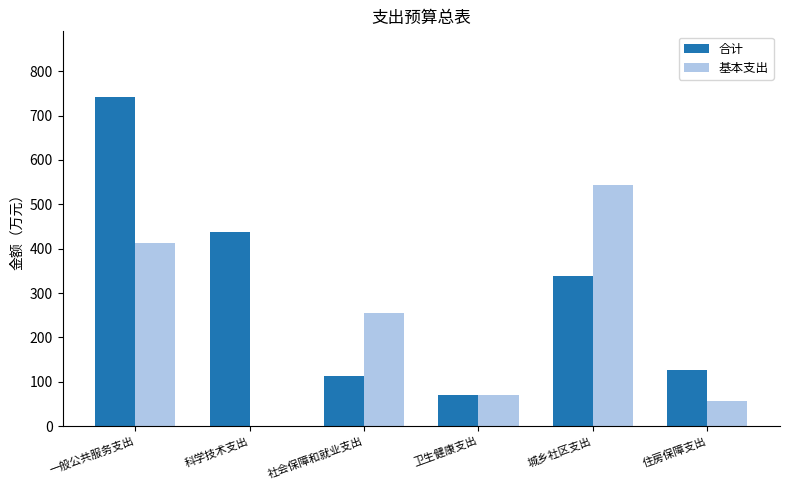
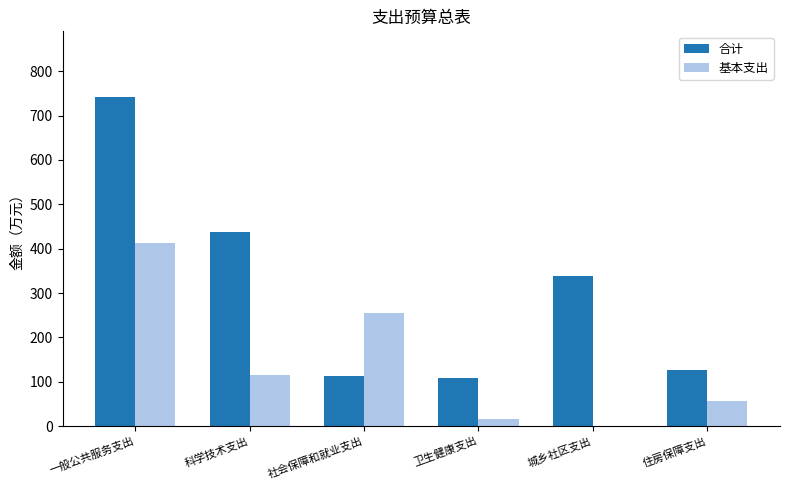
  {
    "合计": {
      "一般公共服务支出": 740,
      "科学技术支出": 440,
      "社会保障和就业支出": 110,
-     "卫生健康支出": 70,
+     "卫生健康支出": 110,
      "城乡社区支出": 340,
      "住房保障支出": 130
    },
    "基本支出": {
      "一般公共服务支出": 410,
-     "科学技术支出": 0,
+     "科学技术支出": 120,
      "社会保障和就业支出": 260,
-     "卫生健康支出": 70,
-     "城乡社区支出": 540,
+     "卫生健康支出": 10,
+     "城乡社区支出": 0,
      "住房保障支出": 60
    }
  }
